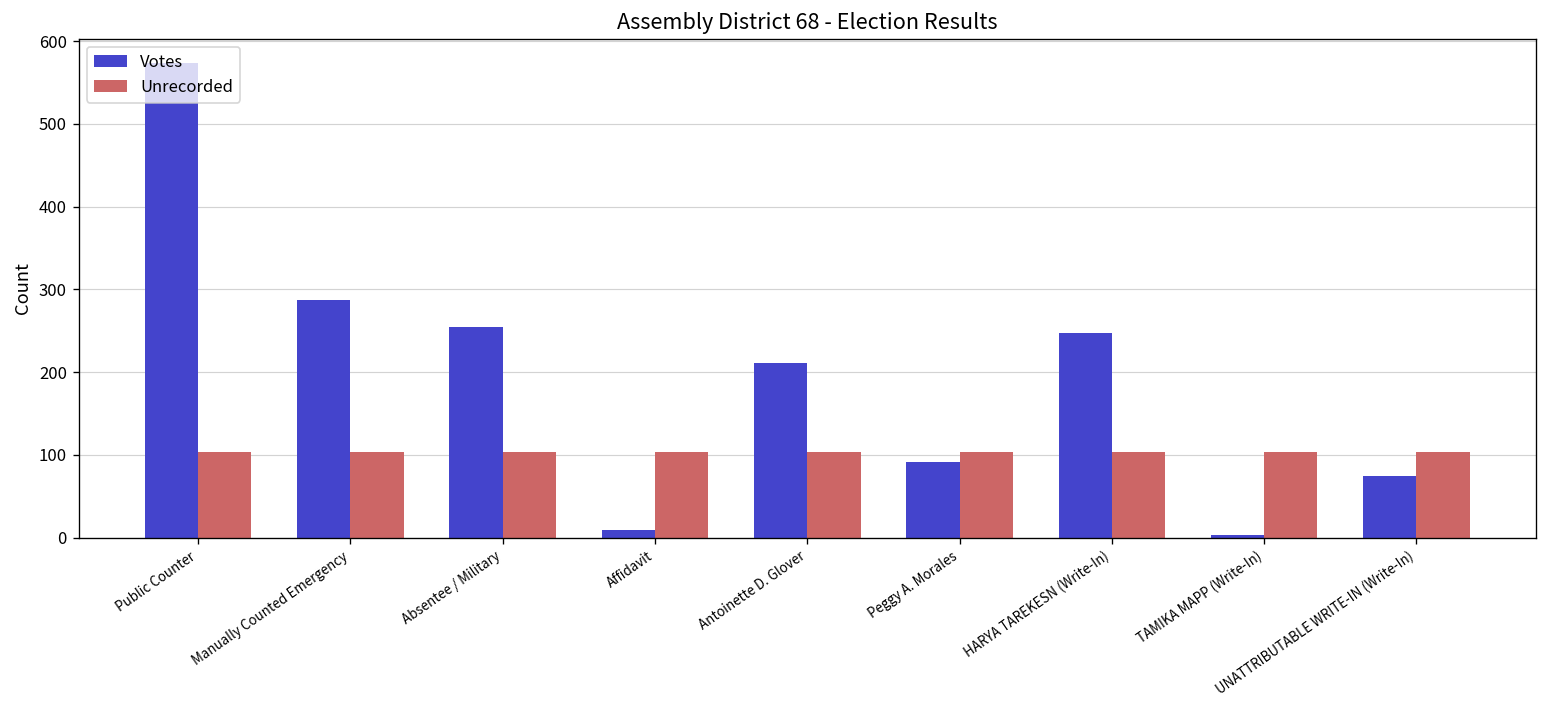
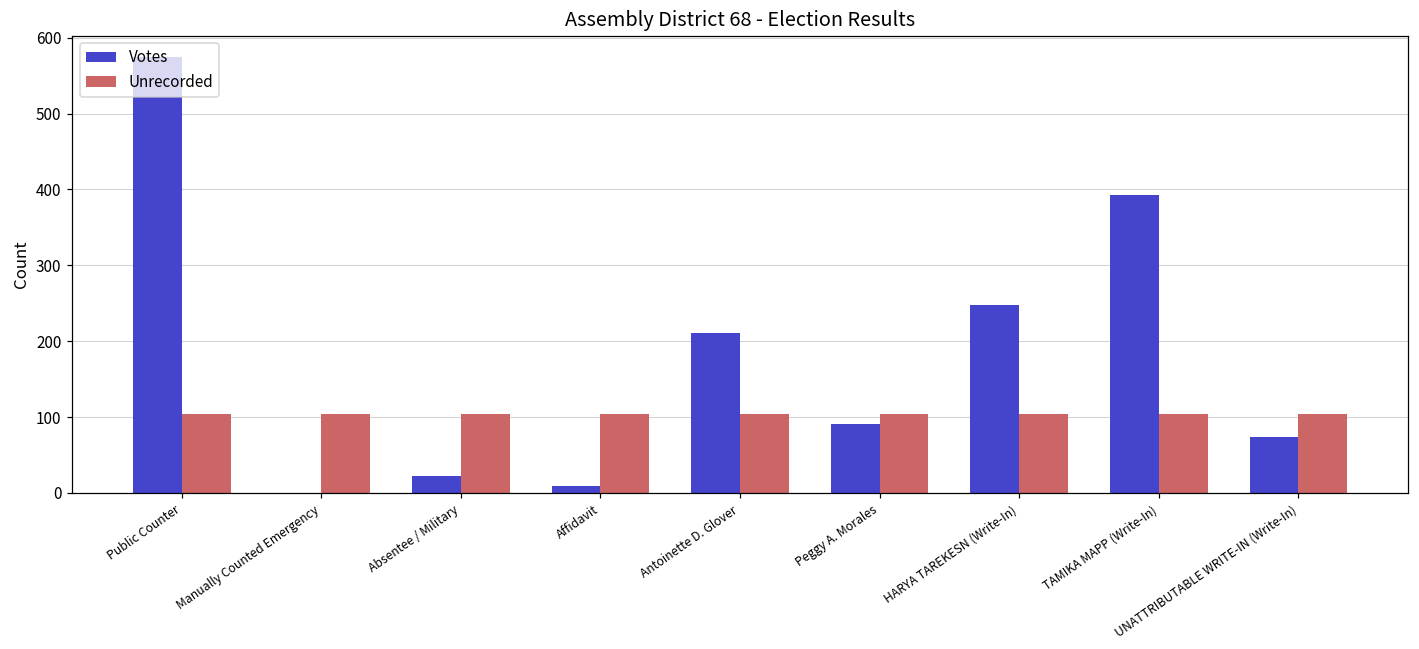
  {
    "Votes": {
-     "Manually Counted Emergency": 290,
-     "Absentee / Military": 260,
+     "Manually Counted Emergency": 0,
+     "Absentee / Military": 20,
      "Affidavit": 10,
      "Antoinette D. Glover": 210,
      "Peggy A. Morales": 90,
      "HARYA TAREKESN (Write-In)": 250,
-     "TAMIKA MAPP (Write-In)": 0,
+     "TAMIKA MAPP (Write-In)": 390,
      "UNATTRIBUTABLE WRITE-IN (Write-In)": 70
    },
    "Unrecorded": {
      "Public Counter": 100,
      "Manually Counted Emergency": 100,
      "Absentee / Military": 100,
      "Affidavit": 100,
      "Antoinette D. Glover": 100,
      "Peggy A. Morales": 100,
      "HARYA TAREKESN (Write-In)": 100,
      "TAMIKA MAPP (Write-In)": 100,
      "UNATTRIBUTABLE WRITE-IN (Write-In)": 100
    }
  }
